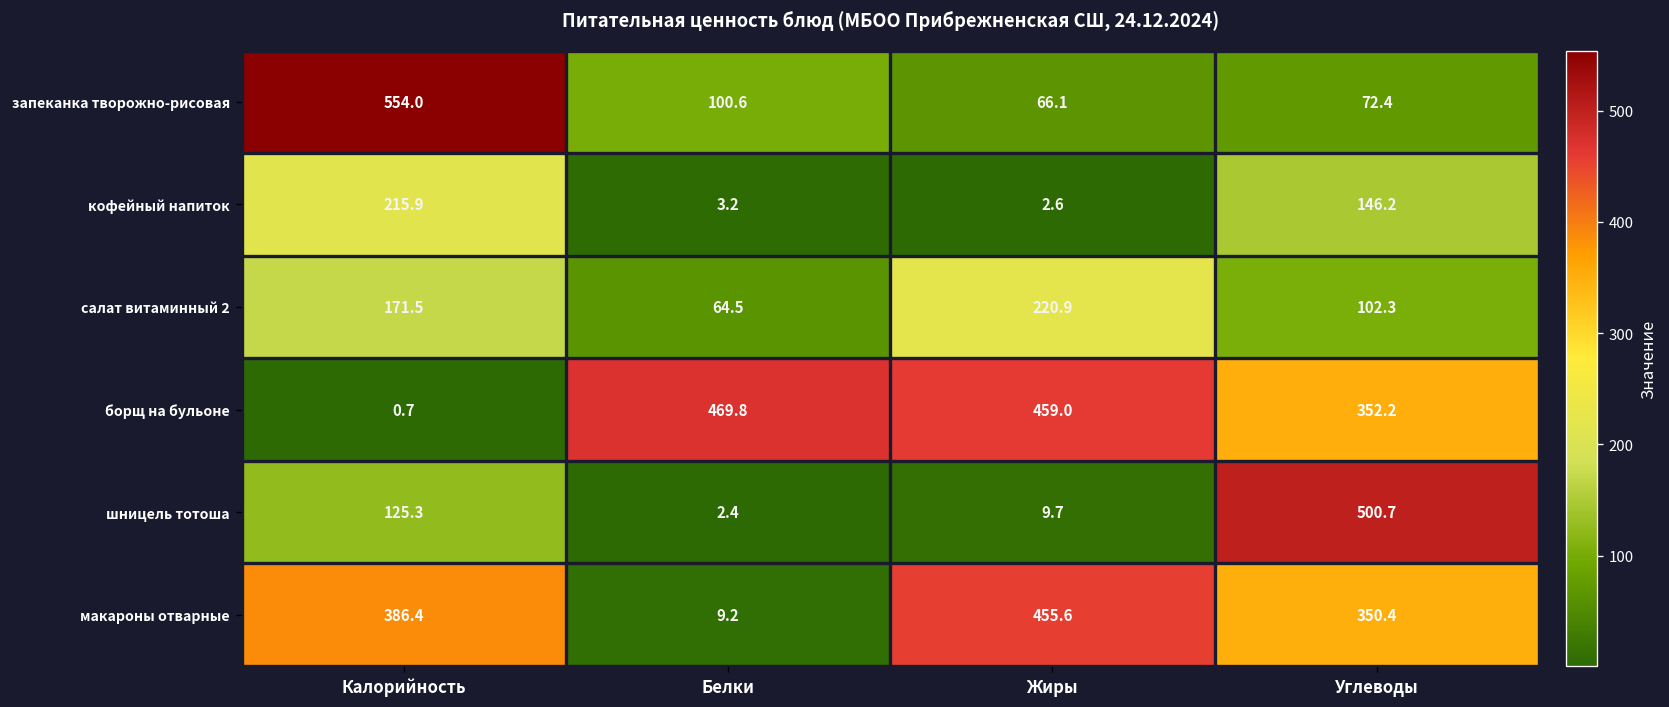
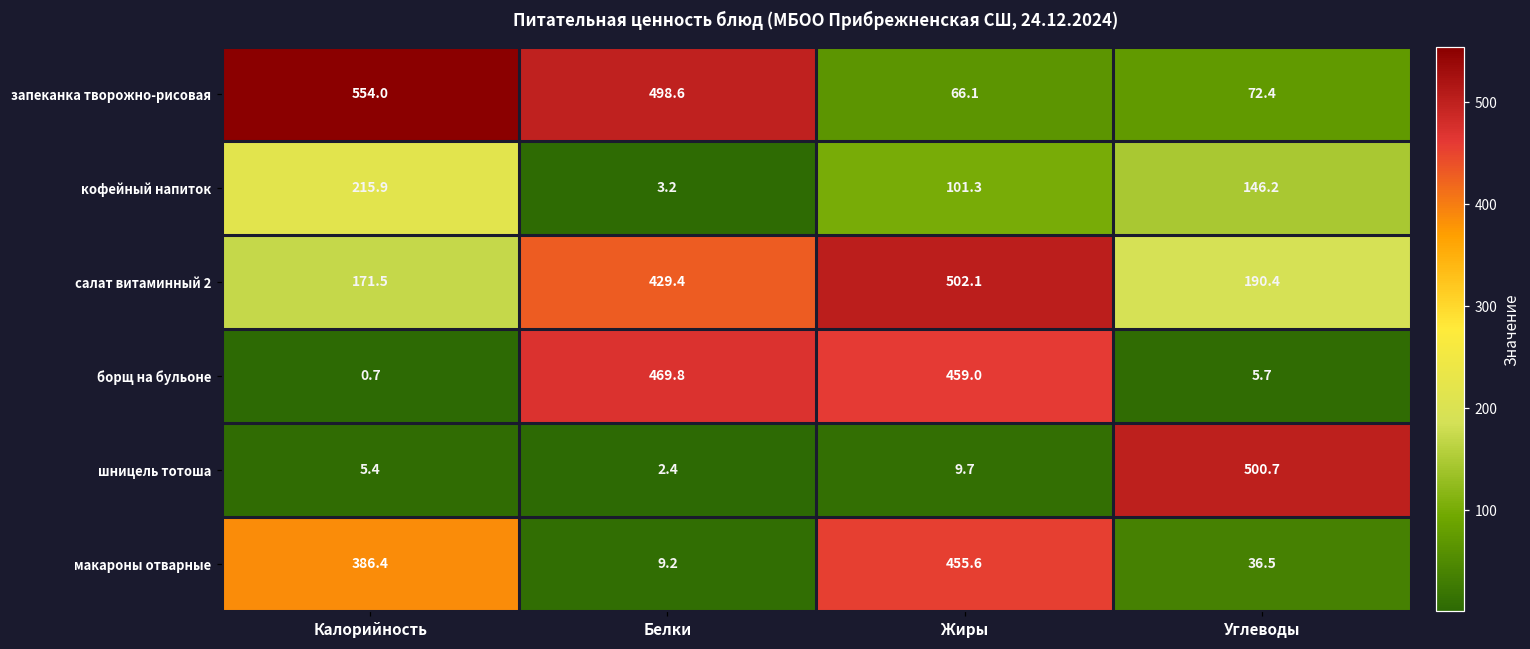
  {
    "запеканка творожно-рисовая": {
      "Калорийность": 554.0,
-     "Белки": 100.6,
+     "Белки": 498.6,
      "Жиры": 66.1,
      "Углеводы": 72.4
    },
    "кофейный напиток": {
      "Калорийность": 215.9,
      "Белки": 3.2,
-     "Жиры": 2.6,
+     "Жиры": 101.3,
      "Углеводы": 146.2
    },
    "салат витаминный 2": {
      "Калорийность": 171.5,
-     "Белки": 64.5,
-     "Жиры": 220.9,
-     "Углеводы": 102.3
+     "Белки": 429.4,
+     "Жиры": 502.1,
+     "Углеводы": 190.4
    },
    "борщ на бульоне": {
      "Калорийность": 0.7,
      "Белки": 469.8,
      "Жиры": 459.0,
-     "Углеводы": 352.2
+     "Углеводы": 5.7
    },
    "шницель тотоша": {
-     "Калорийность": 125.3,
+     "Калорийность": 5.4,
      "Белки": 2.4,
      "Жиры": 9.7,
      "Углеводы": 500.7
    },
    "макароны отварные": {
      "Калорийность": 386.4,
      "Белки": 9.2,
      "Жиры": 455.6,
-     "Углеводы": 350.4
+     "Углеводы": 36.5
    }
  }
